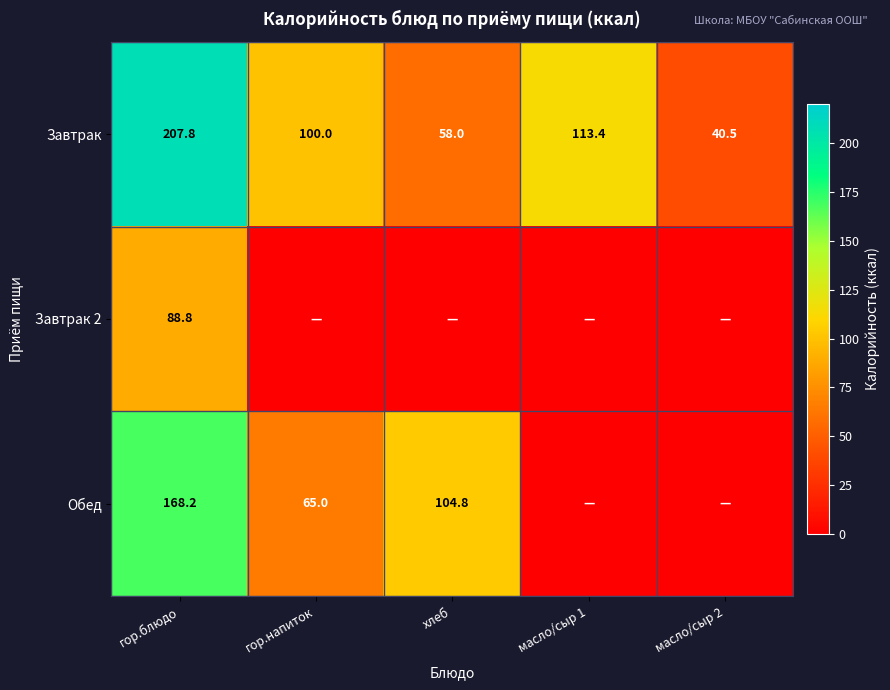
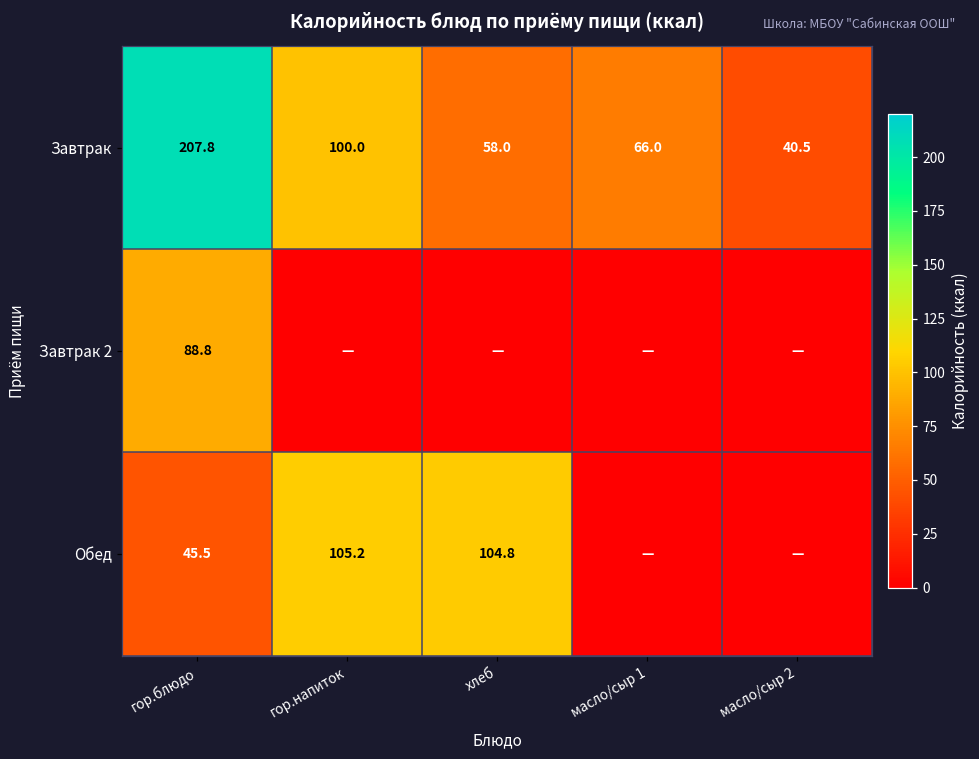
  {
    "Завтрак": {
      "гор.блюдо": 207.8,
      "гор.напиток": 100.0,
      "хлеб": 58.0,
-     "масло/сыр 1": 113.4,
+     "масло/сыр 1": 66.0,
      "масло/сыр 2": 40.5
    },
    "Завтрак 2": {
      "гор.блюдо": 88.8
    },
    "Обед": {
-     "гор.блюдо": 168.2,
-     "гор.напиток": 65.0,
+     "гор.блюдо": 45.5,
+     "гор.напиток": 105.2,
      "хлеб": 104.8
    }
  }
